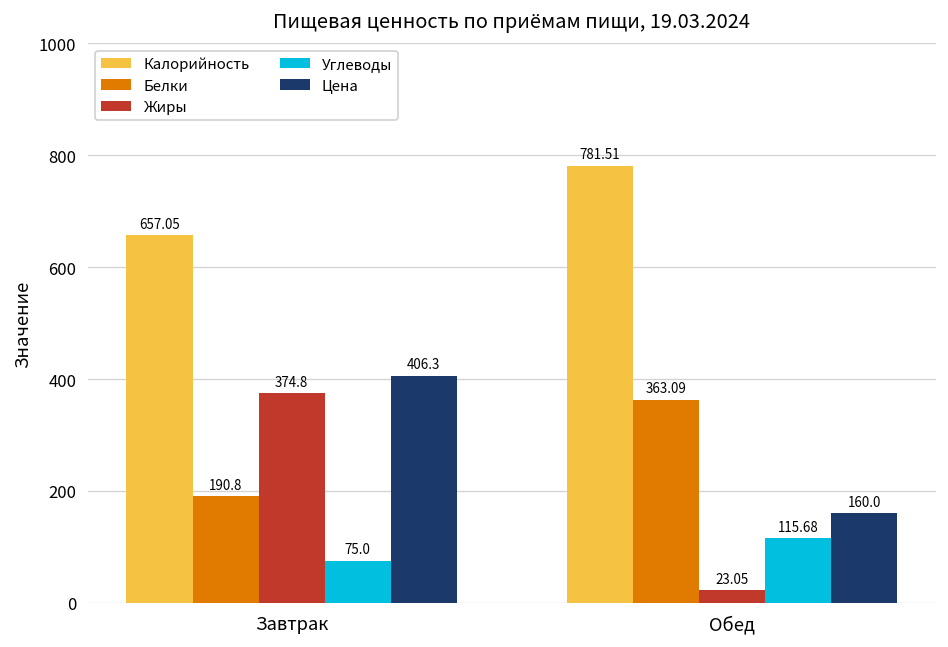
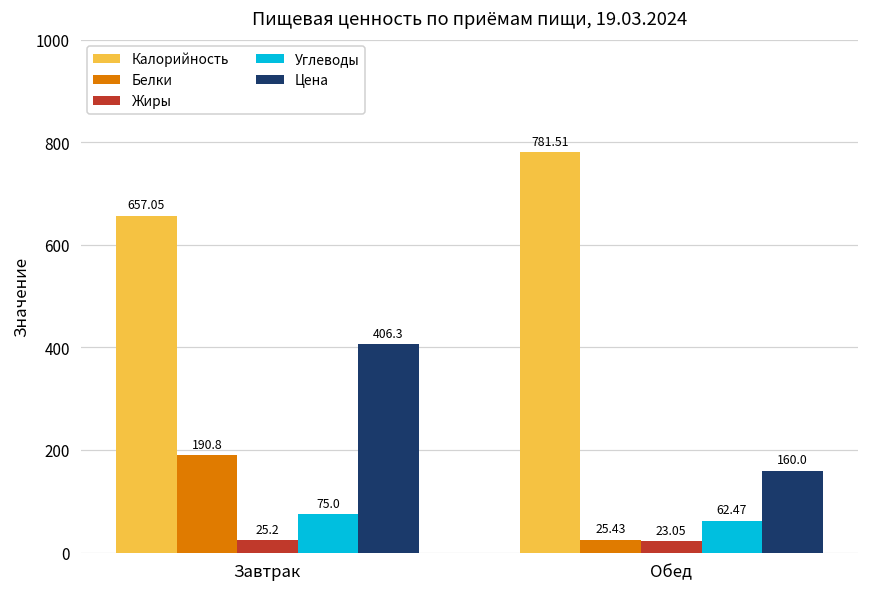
  {
    "Калорийность": {
      "Завтрак": 657.05,
      "Обед": 781.51
    },
    "Белки": {
      "Завтрак": 190.8,
-     "Обед": 363.09
+     "Обед": 25.43
    },
    "Жиры": {
-     "Завтрак": 374.8,
+     "Завтрак": 25.2,
      "Обед": 23.05
    },
    "Углеводы": {
      "Завтрак": 75.0,
-     "Обед": 115.68
+     "Обед": 62.47
    },
    "Цена": {
      "Завтрак": 406.3,
      "Обед": 160.0
    }
  }
